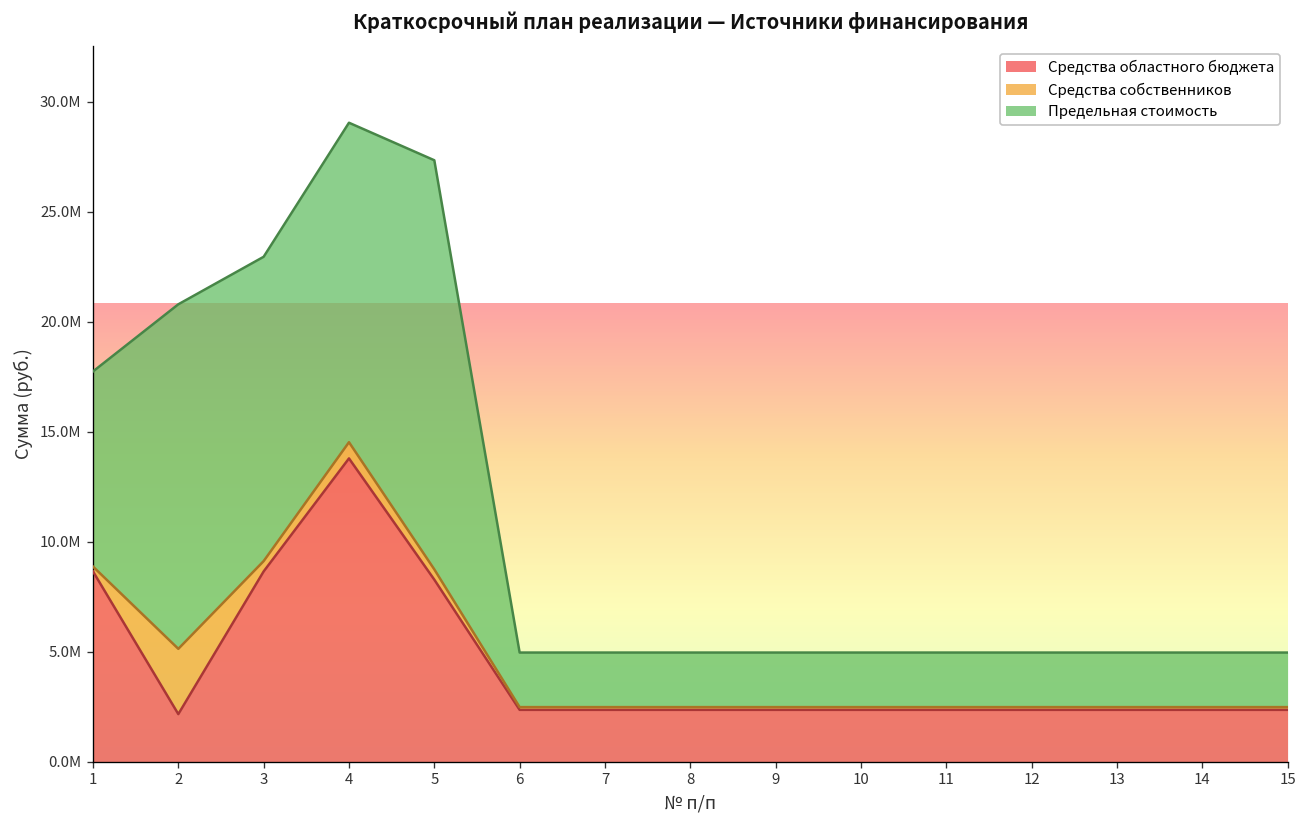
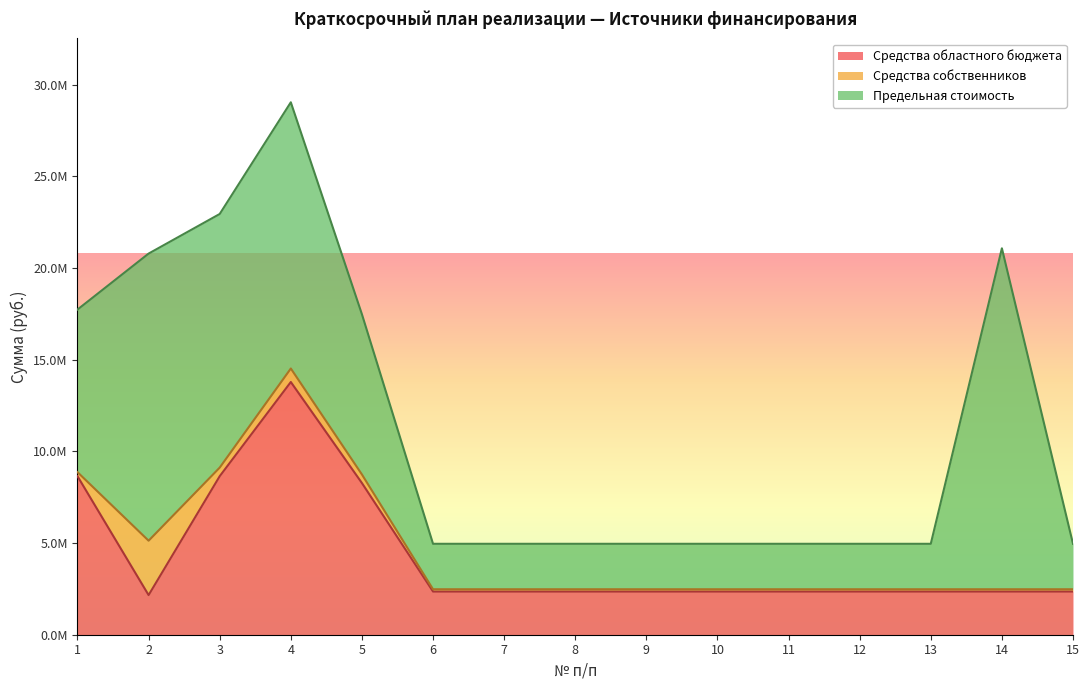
  {
    "Средства областного бюджета": {
      "1": 8600000,
      "2": 2200000,
      "3": 8600000,
      "4": 13800000,
      "5": 8300000
    },
    "Средства собственников": {
      "1": 200000,
      "2": 3000000,
      "3": 500000,
      "4": 700000,
      "5": 500000
    },
    "Предельная стоимость": {
      "1": 8900000,
      "2": 15700000,
      "3": 13800000,
      "4": 14500000,
-     "5": 18600000,
+     "5": 8700000,
      "6": 2500000,
      "7": 2500000,
      "8": 2500000,
      "9": 2500000,
      "10": 2500000,
      "11": 2500000,
      "12": 2500000,
      "13": 2500000,
-     "14": 2500000,
+     "14": 18600000,
      "15": 2500000
    }
  }
